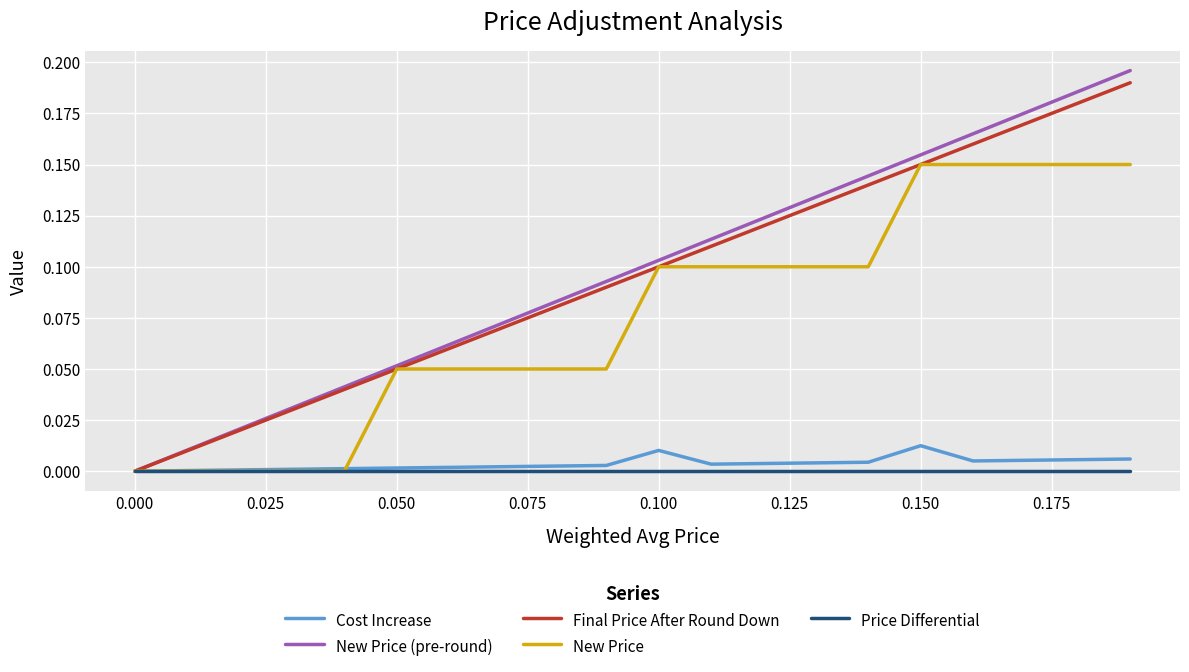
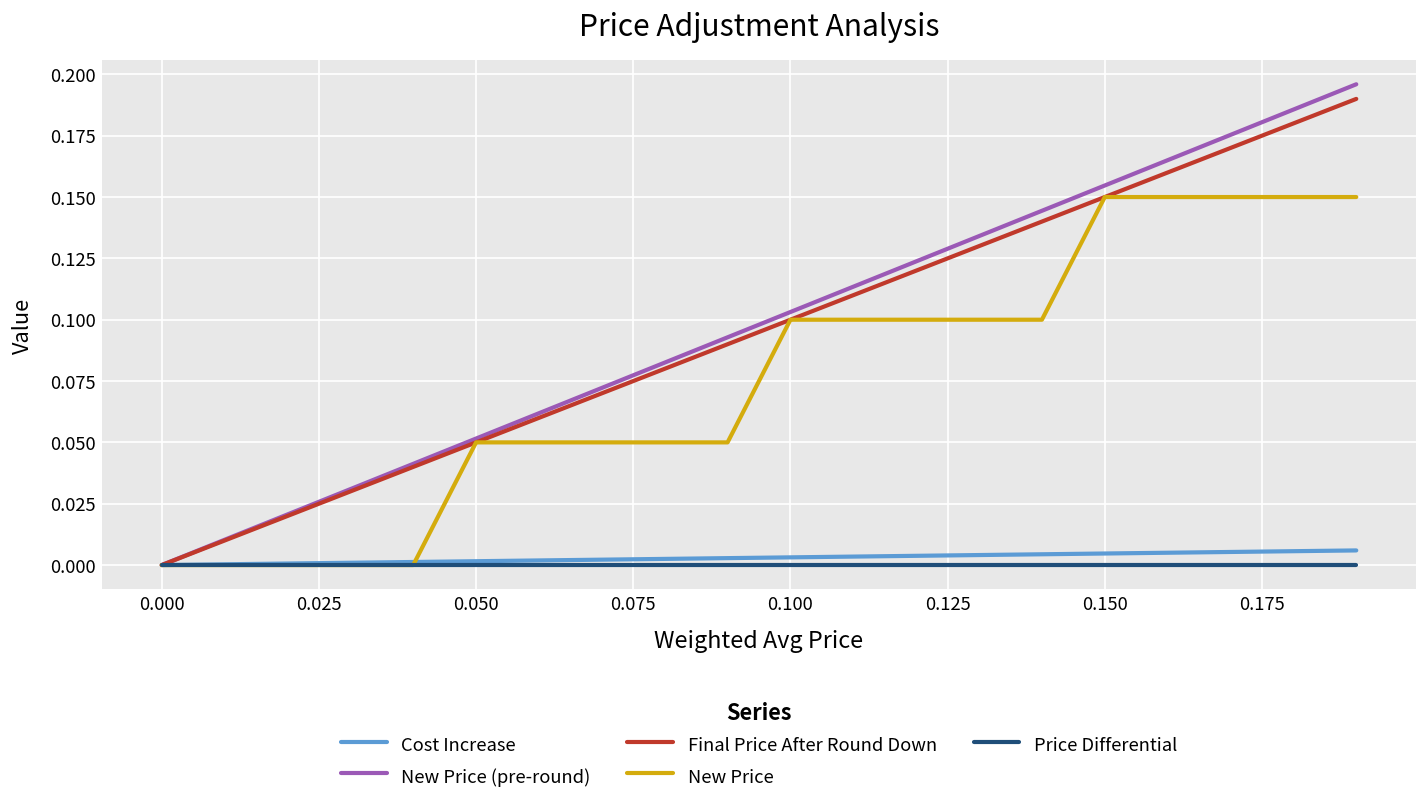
  {
    "Cost Increase": {
      "0.050": 0.002,
-     "0.100": 0.010,
-     "0.150": 0.012
+     "0.100": 0.003,
+     "0.150": 0.005
    },
    "New Price (pre-round)": {
      "0.050": 0.052,
      "0.100": 0.103,
      "0.150": 0.155
    },
    "Price Differential": {
      "0.050": 0.000,
      "0.100": 0.000,
      "0.150": 0.000
    }
  }
